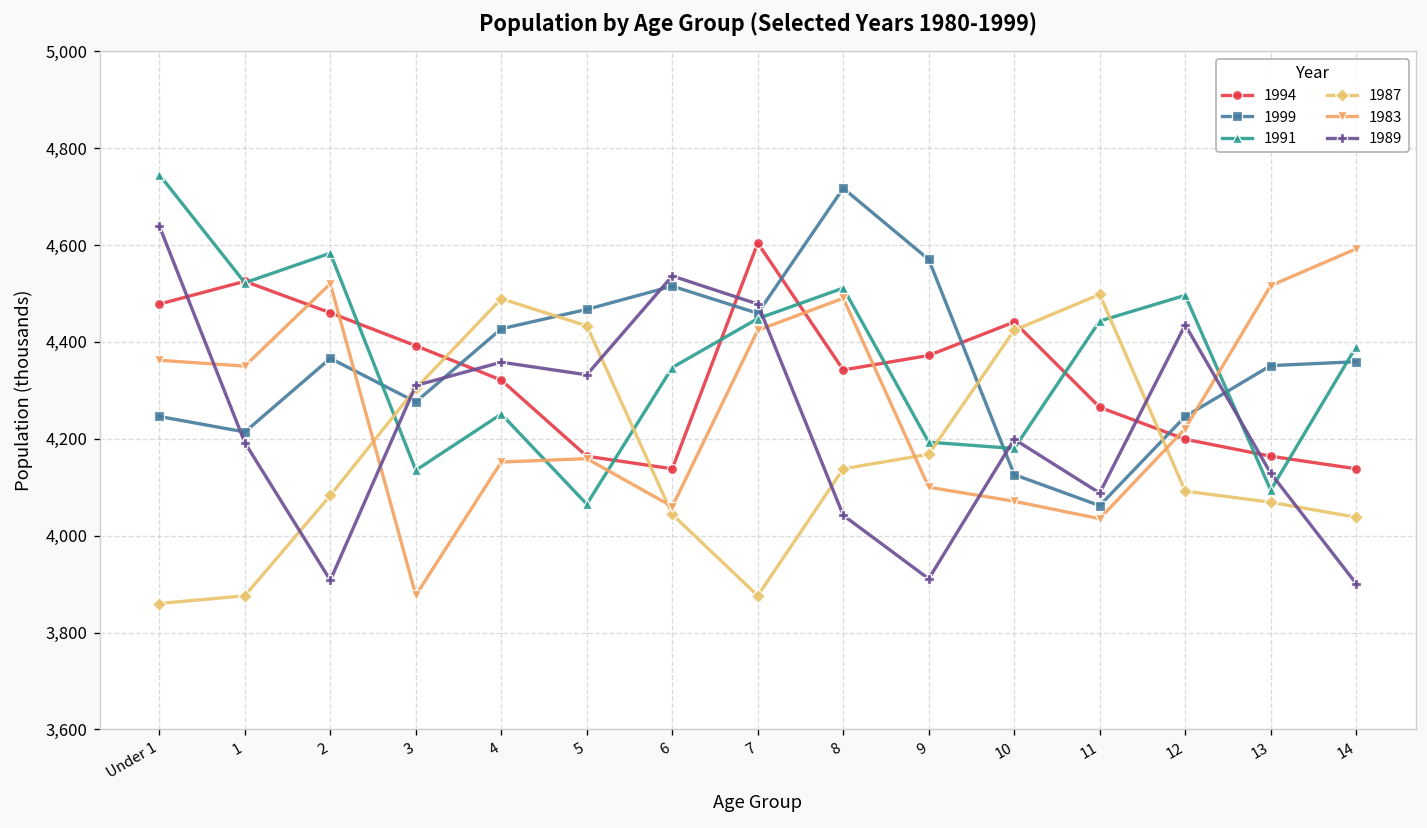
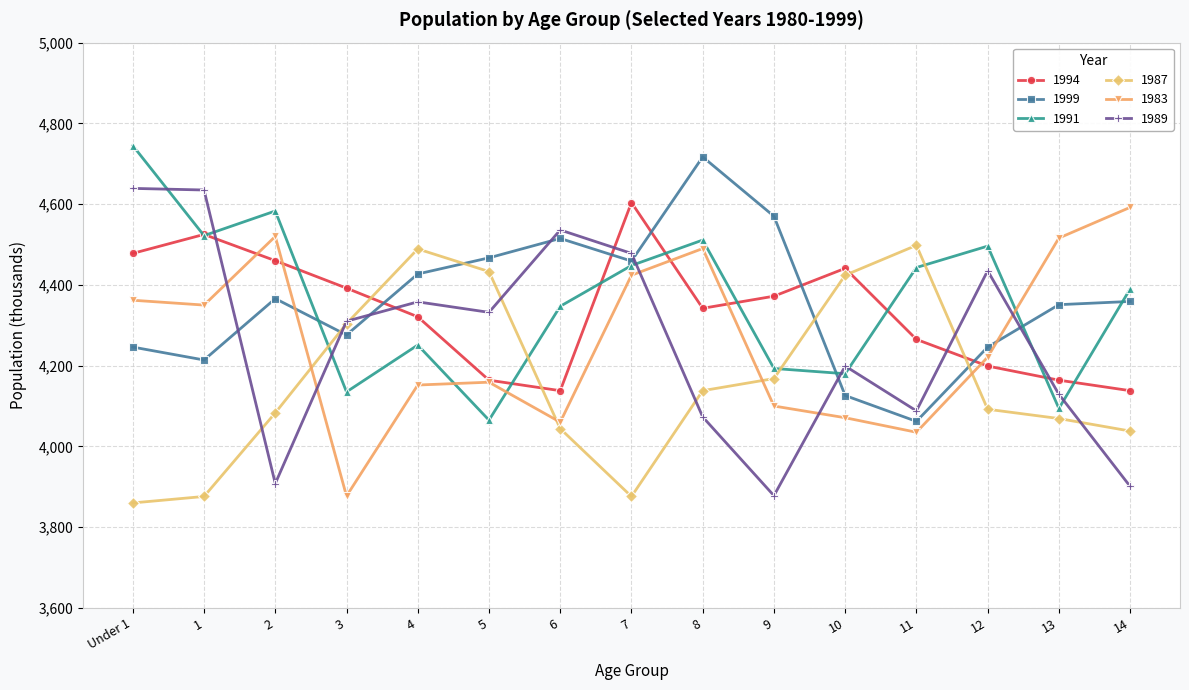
  {
    "1994": {
      "Under 1": "4,480",
      "2": "4,460",
      "3": "4,390",
      "4": "4,320",
      "6": "4,140",
      "7": "4,600",
      "8": "4,340",
      "9": "4,370",
      "10": "4,440",
      "11": "4,270",
      "12": "4,200",
      "13": "4,160",
      "14": "4,140"
    },
    "1989": {
      "Under 1": "4,640",
-     "1": "4,190",
+     "1": "4,640",
      "2": "3,910",
      "4": "4,360",
      "5": "4,330",
      "6": "4,540",
      "7": "4,480",
-     "8": "4,040",
-     "9": "3,910",
+     "8": "4,070",
+     "9": "3,880",
      "10": "4,200",
      "11": "4,090",
      "12": "4,440",
      "13": "4,130",
      "14": "3,900"
    }
  }
